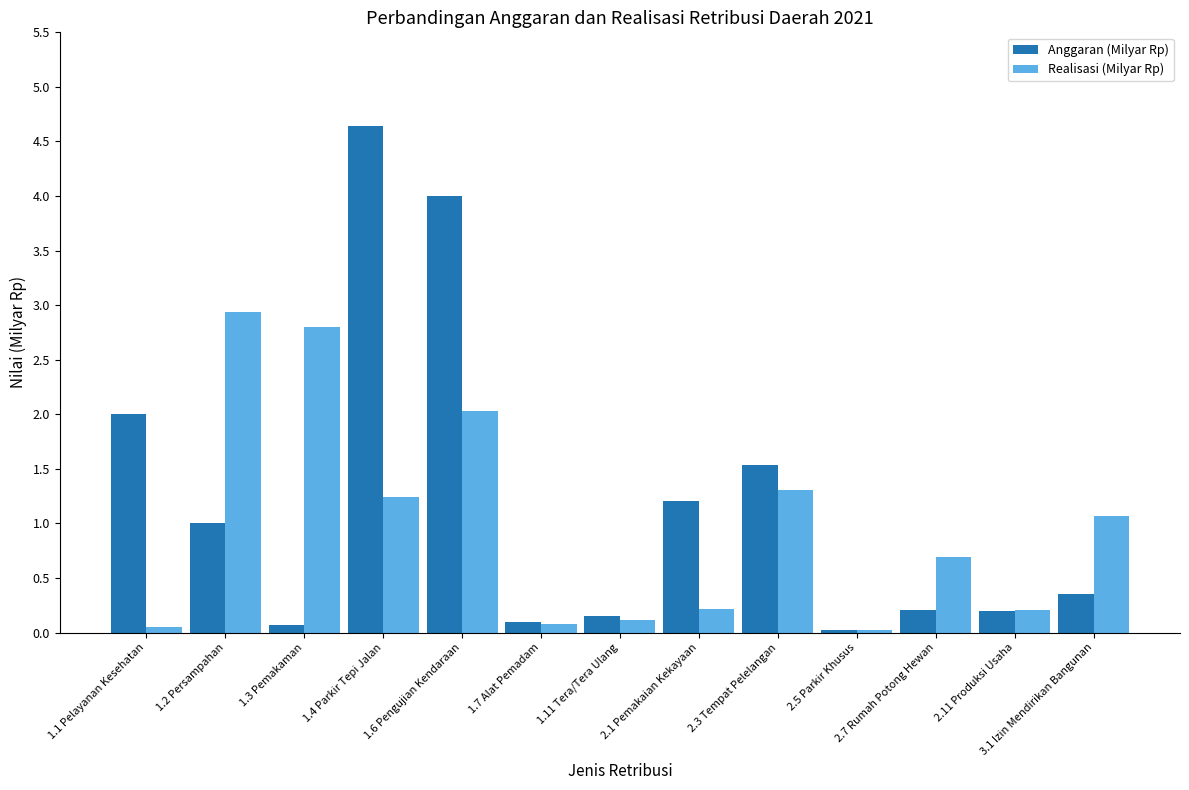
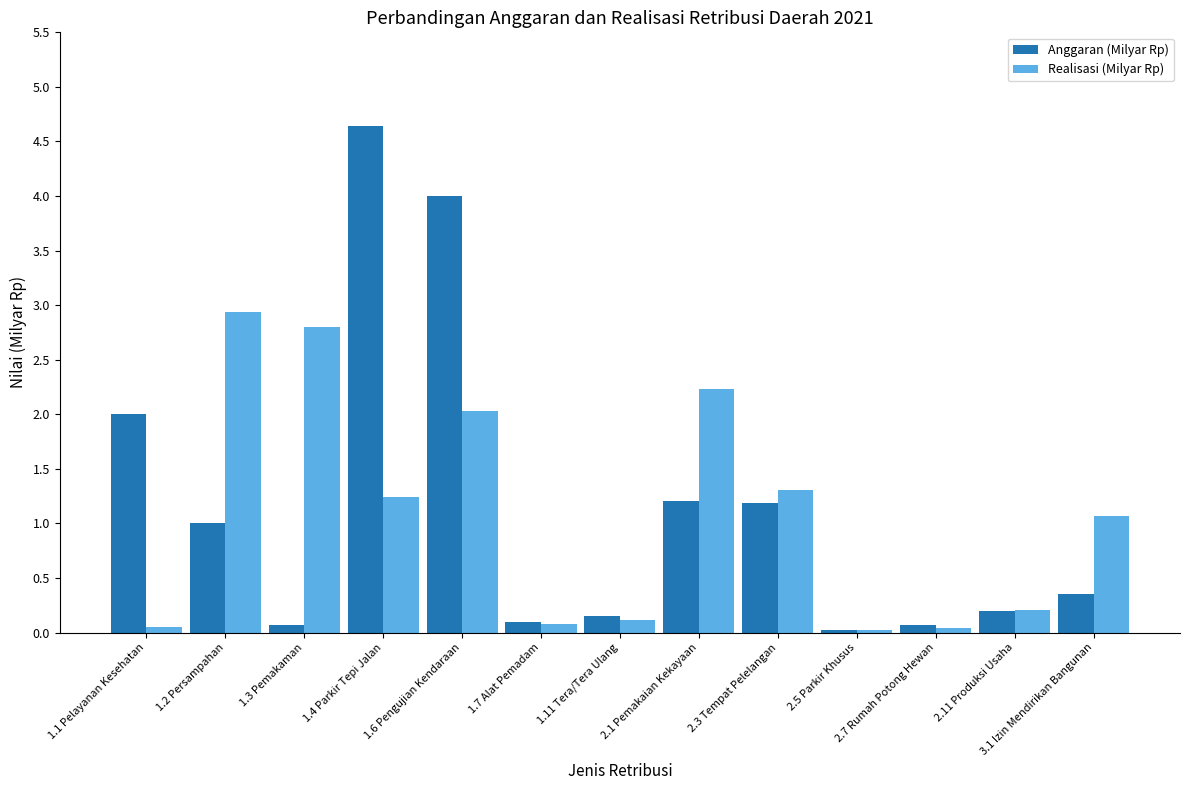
  {
    "Anggaran (Milyar Rp)": {
      "1.1 Pelayanan Kesehatan": 2.00,
      "1.2 Persampahan": 1.00,
      "1.3 Pemakaman": 0.07,
      "1.4 Parkir Tepi Jalan": 4.64,
      "1.6 Pengujian Kendaraan": 4.00,
      "1.7 Alat Pemadam": 0.10,
      "1.11 Tera/Tera Ulang": 0.15,
      "2.1 Pemakaian Kekayaan": 1.21,
-     "2.3 Tempat Pelelangan": 1.54,
-     "2.7 Rumah Potong Hewan": 0.21,
+     "2.3 Tempat Pelelangan": 1.19,
+     "2.7 Rumah Potong Hewan": 0.07,
      "2.11 Produksi Usaha": 0.20,
      "3.1 Izin Mendirikan Bangunan": 0.35
    },
    "Realisasi (Milyar Rp)": {
      "1.1 Pelayanan Kesehatan": 0.05,
      "1.2 Persampahan": 2.94,
      "1.3 Pemakaman": 2.80,
      "1.4 Parkir Tepi Jalan": 1.24,
      "1.6 Pengujian Kendaraan": 2.03,
      "1.7 Alat Pemadam": 0.08,
      "1.11 Tera/Tera Ulang": 0.12,
-     "2.1 Pemakaian Kekayaan": 0.22,
+     "2.1 Pemakaian Kekayaan": 2.23,
      "2.3 Tempat Pelelangan": 1.31,
-     "2.7 Rumah Potong Hewan": 0.69,
+     "2.7 Rumah Potong Hewan": 0.04,
      "2.11 Produksi Usaha": 0.21,
      "3.1 Izin Mendirikan Bangunan": 1.07
    }
  }
